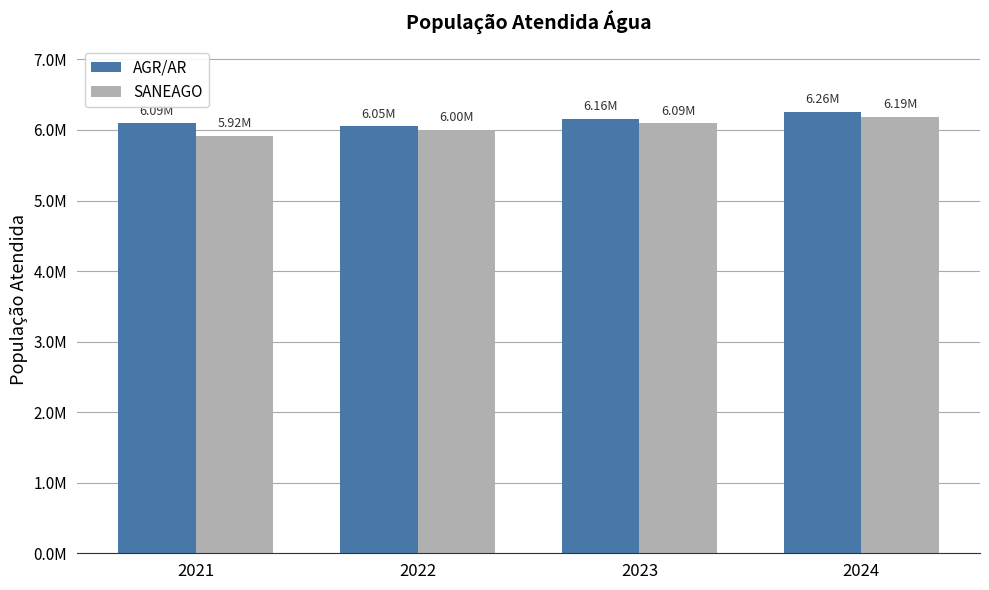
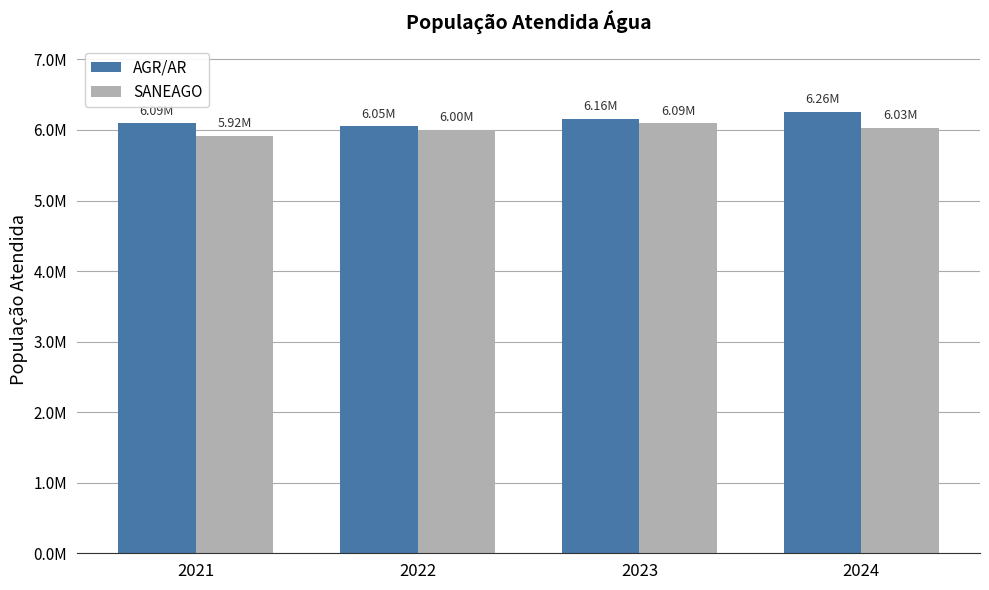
  {
    "AGR/AR": {
      "2022": "6.05M",
      "2023": "6.16M",
      "2024": "6.26M"
    },
    "SANEAGO": {
      "2021": "5.92M",
      "2022": "6.00M",
      "2023": "6.09M",
-     "2024": "6.19M"
+     "2024": "6.03M"
    }
  }
